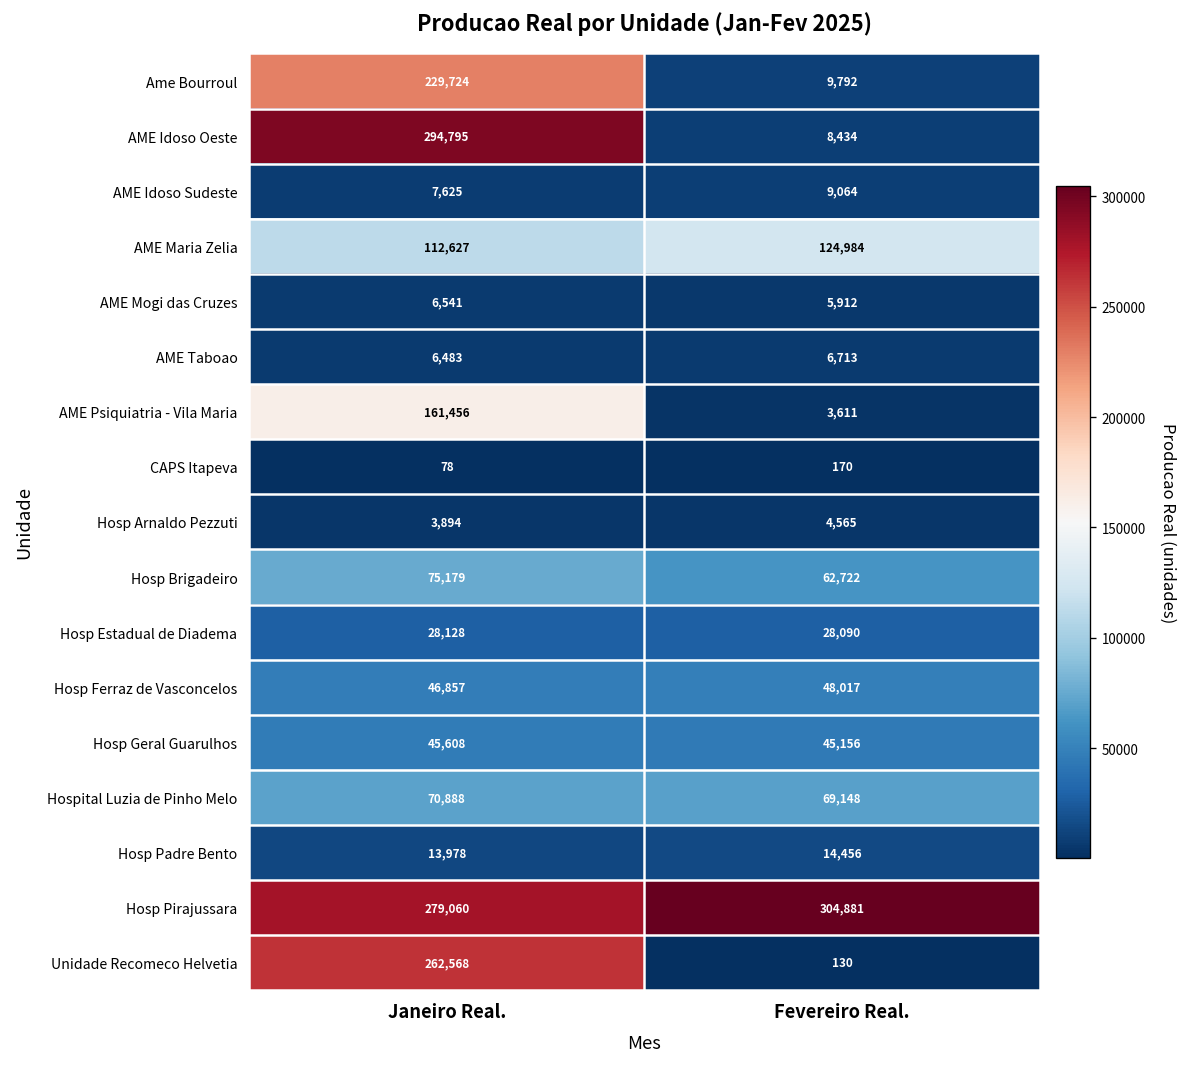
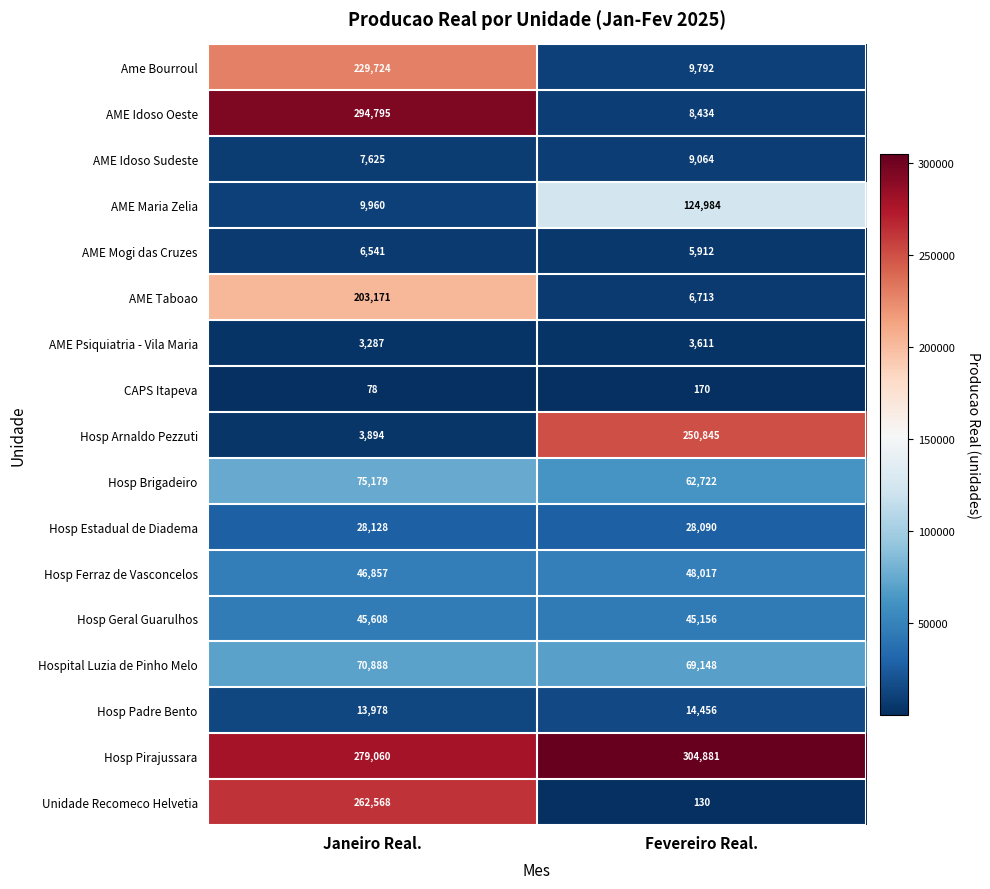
  {
    "Ame Bourroul": {
      "Janeiro Real.": "229,724",
      "Fevereiro Real.": "9,792"
    },
    "AME Idoso Oeste": {
      "Janeiro Real.": "294,795",
      "Fevereiro Real.": "8,434"
    },
    "AME Idoso Sudeste": {
      "Janeiro Real.": "7,625",
      "Fevereiro Real.": "9,064"
    },
    "AME Maria Zelia": {
-     "Janeiro Real.": "112,627",
+     "Janeiro Real.": "9,960",
      "Fevereiro Real.": "124,984"
    },
    "AME Mogi das Cruzes": {
      "Janeiro Real.": "6,541",
      "Fevereiro Real.": "5,912"
    },
    "AME Taboao": {
-     "Janeiro Real.": "6,483",
+     "Janeiro Real.": "203,171",
      "Fevereiro Real.": "6,713"
    },
    "AME Psiquiatria - Vila Maria": {
-     "Janeiro Real.": "161,456",
+     "Janeiro Real.": "3,287",
      "Fevereiro Real.": "3,611"
    },
    "CAPS Itapeva": {
      "Janeiro Real.": "78",
      "Fevereiro Real.": "170"
    },
    "Hosp Arnaldo Pezzuti": {
      "Janeiro Real.": "3,894",
-     "Fevereiro Real.": "4,565"
+     "Fevereiro Real.": "250,845"
    },
    "Hosp Brigadeiro": {
      "Janeiro Real.": "75,179",
      "Fevereiro Real.": "62,722"
    },
    "Hosp Estadual de Diadema": {
      "Janeiro Real.": "28,128",
      "Fevereiro Real.": "28,090"
    },
    "Hosp Ferraz de Vasconcelos": {
      "Janeiro Real.": "46,857",
      "Fevereiro Real.": "48,017"
    },
    "Hosp Geral Guarulhos": {
      "Janeiro Real.": "45,608",
      "Fevereiro Real.": "45,156"
    },
    "Hospital Luzia de Pinho Melo": {
      "Janeiro Real.": "70,888",
      "Fevereiro Real.": "69,148"
    },
    "Hosp Padre Bento": {
      "Janeiro Real.": "13,978",
      "Fevereiro Real.": "14,456"
    },
    "Hosp Pirajussara": {
      "Janeiro Real.": "279,060",
      "Fevereiro Real.": "304,881"
    },
    "Unidade Recomeco Helvetia": {
      "Janeiro Real.": "262,568",
      "Fevereiro Real.": "130"
    }
  }
